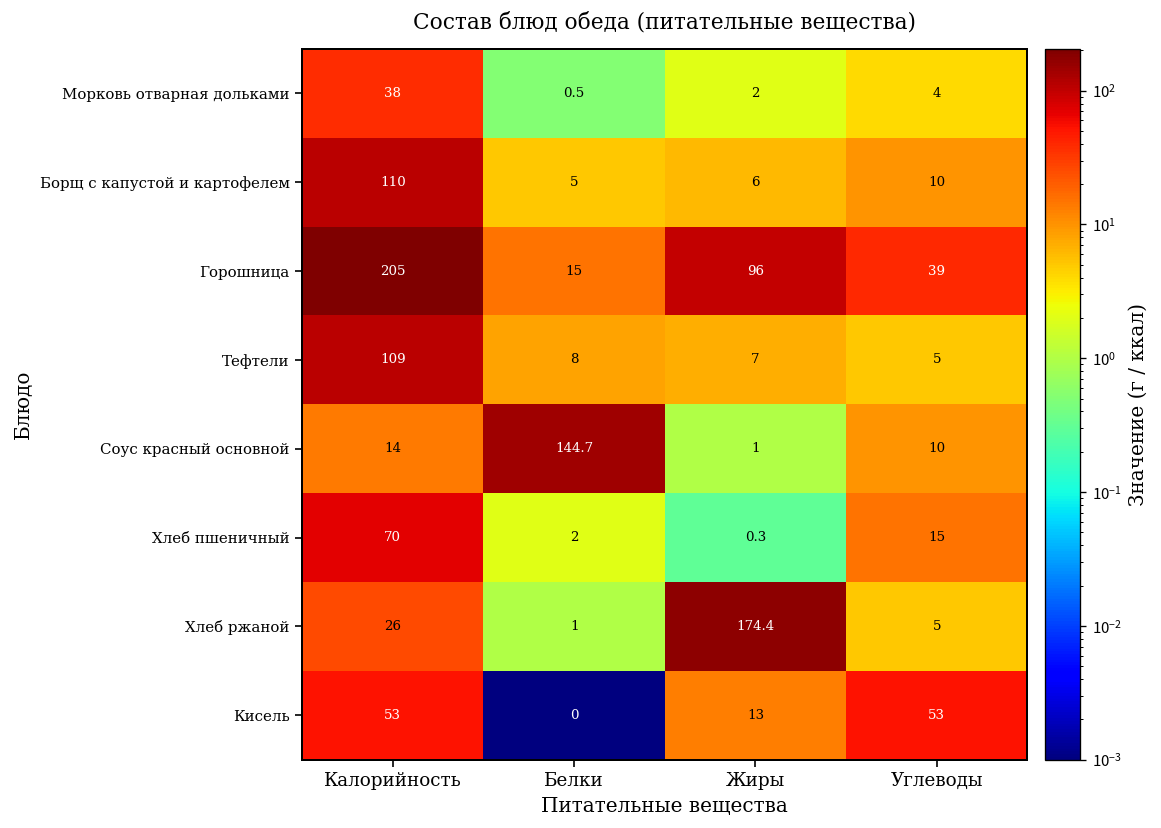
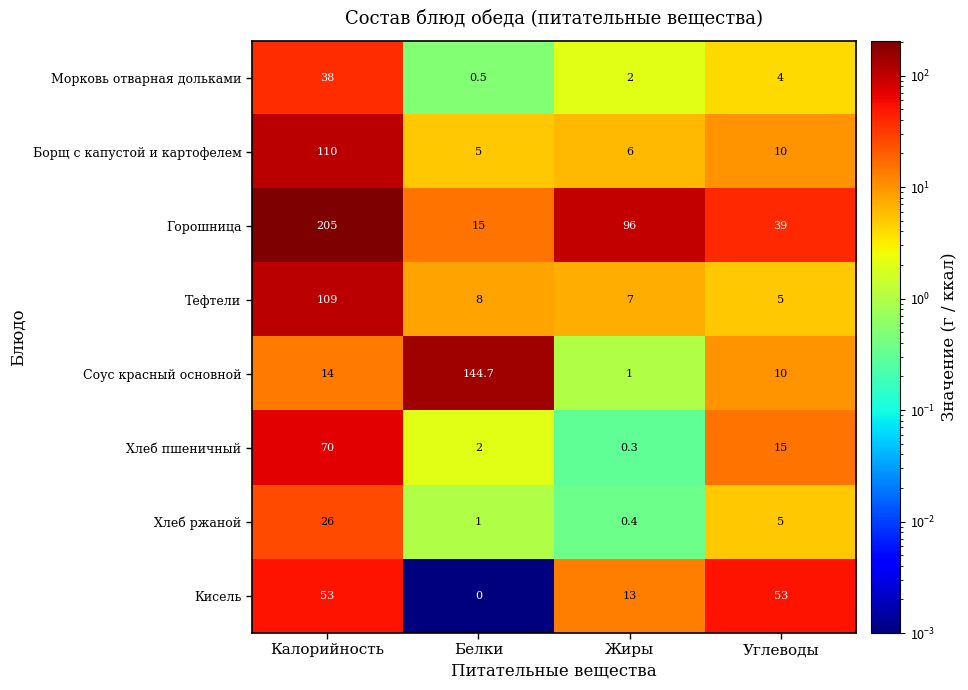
  {
    "Морковь отварная дольками": {
      "Калорийность": 38,
      "Белки": 0.5,
      "Жиры": 2,
      "Углеводы": 4
    },
    "Борщ с капустой и картофелем": {
      "Калорийность": 110,
      "Белки": 5,
      "Жиры": 6,
      "Углеводы": 10
    },
    "Горошница": {
      "Калорийность": 205,
      "Белки": 15,
      "Жиры": 96,
      "Углеводы": 39
    },
    "Тефтели": {
      "Калорийность": 109,
      "Белки": 8,
      "Жиры": 7,
      "Углеводы": 5
    },
    "Соус красный основной": {
      "Калорийность": 14,
      "Белки": 144.7,
      "Жиры": 1,
      "Углеводы": 10
    },
    "Хлеб пшеничный": {
      "Калорийность": 70,
      "Белки": 2,
      "Жиры": 0.3,
      "Углеводы": 15
    },
    "Хлеб ржаной": {
      "Калорийность": 26,
      "Белки": 1,
-     "Жиры": 174.4,
+     "Жиры": 0.4,
      "Углеводы": 5
    },
    "Кисель": {
      "Калорийность": 53,
      "Белки": 0,
      "Жиры": 13,
      "Углеводы": 53
    }
  }
